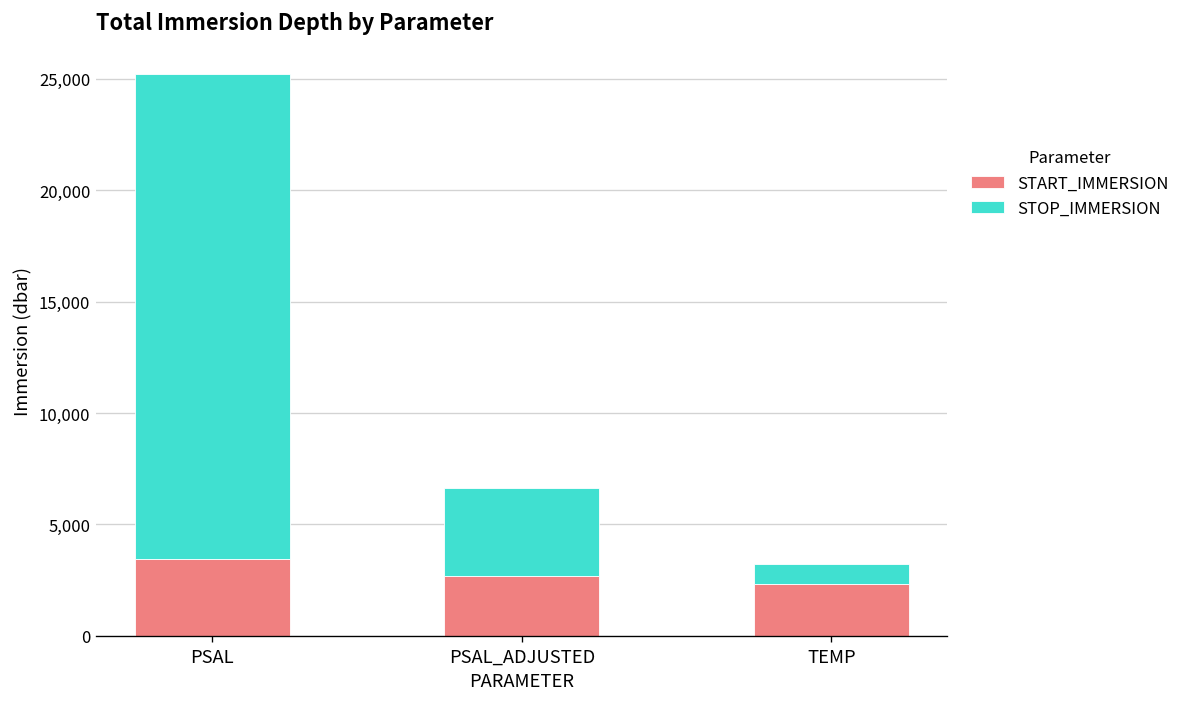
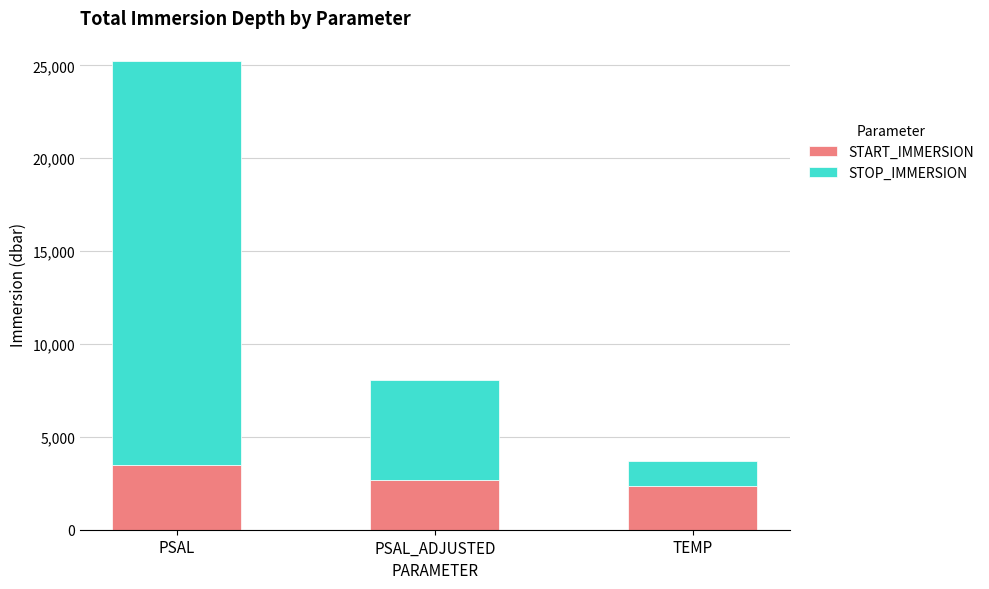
  {
    "START_IMMERSION": {
      "PSAL": "3,500",
      "PSAL_ADJUSTED": "2,700",
      "TEMP": "2,300"
    },
    "STOP_IMMERSION": {
      "PSAL": "21,800",
-     "PSAL_ADJUSTED": "4,000",
-     "TEMP": "900"
+     "PSAL_ADJUSTED": "5,400",
+     "TEMP": "1,300"
    }
  }
